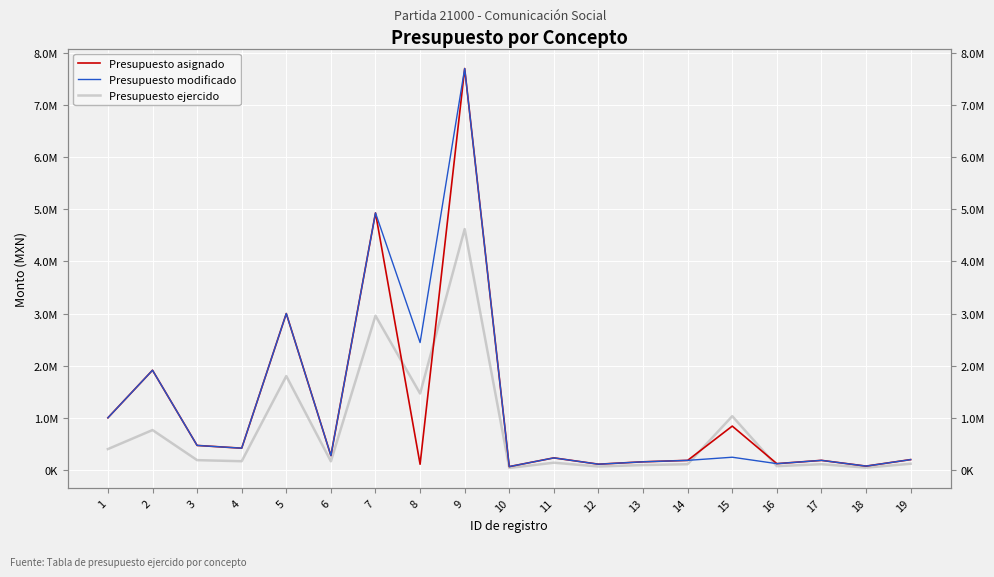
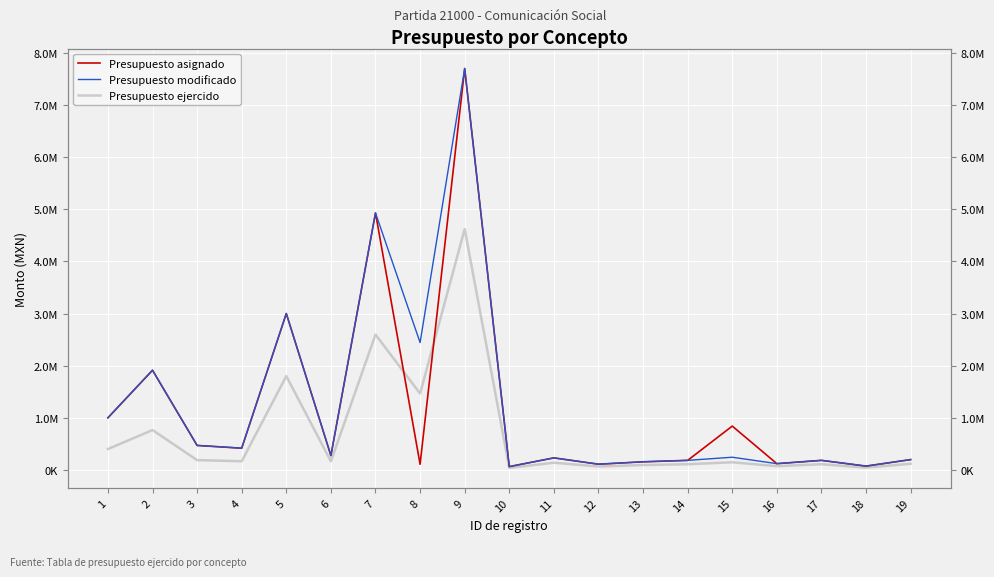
  {
    "Presupuesto asignado": {
      "8": 100000,
      "15": 800000
    },
    "Presupuesto modificado": {
      "8": 2400000,
      "15": 200000
    },
    "Presupuesto ejercido": {
      "1": 400000,
      "2": 800000,
      "3": 200000,
      "4": 200000,
      "5": 1800000,
      "6": 200000,
-     "7": 3000000,
+     "7": 2600000,
      "8": 1500000,
      "9": 4600000,
      "11": 100000,
      "13": 100000,
      "14": 100000,
-     "15": 1000000,
+     "15": 100000,
      "17": 100000,
      "19": 100000
    }
  }
